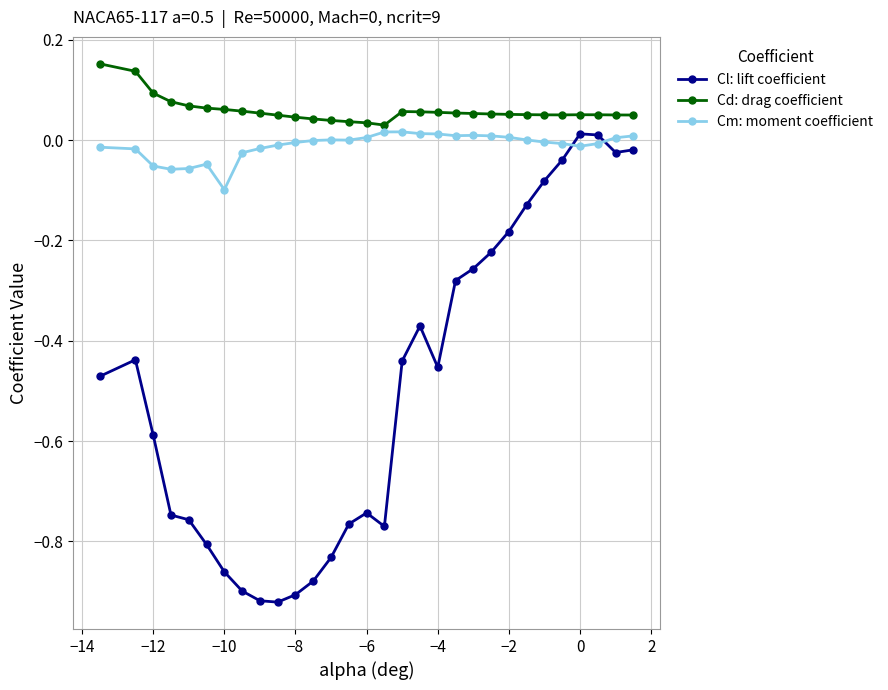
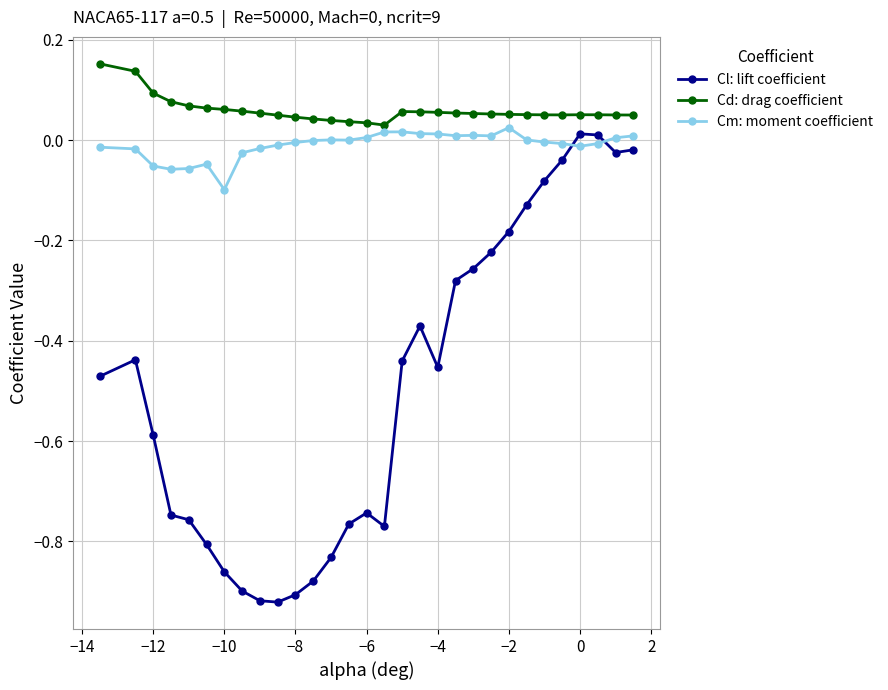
  {
    "Cl: lift coefficient": {
      "−12": -0.59,
      "−10": -0.86,
      "−8": -0.91,
      "−6": -0.74,
      "−4": -0.45,
      "−2": -0.18,
      "0": 0.01
    },
    "Cd: drag coefficient": {
      "−12": 0.09,
      "−10": 0.06,
      "−8": 0.05,
      "−6": 0.03,
      "−4": 0.06,
      "−2": 0.05,
      "0": 0.05
    },
    "Cm: moment coefficient": {
      "−12": -0.05,
      "−10": -0.10,
      "−8": 0.00,
      "−6": 0.01,
      "−4": 0.01,
-     "−2": 0.01,
+     "−2": 0.02,
      "0": -0.01
    }
  }
